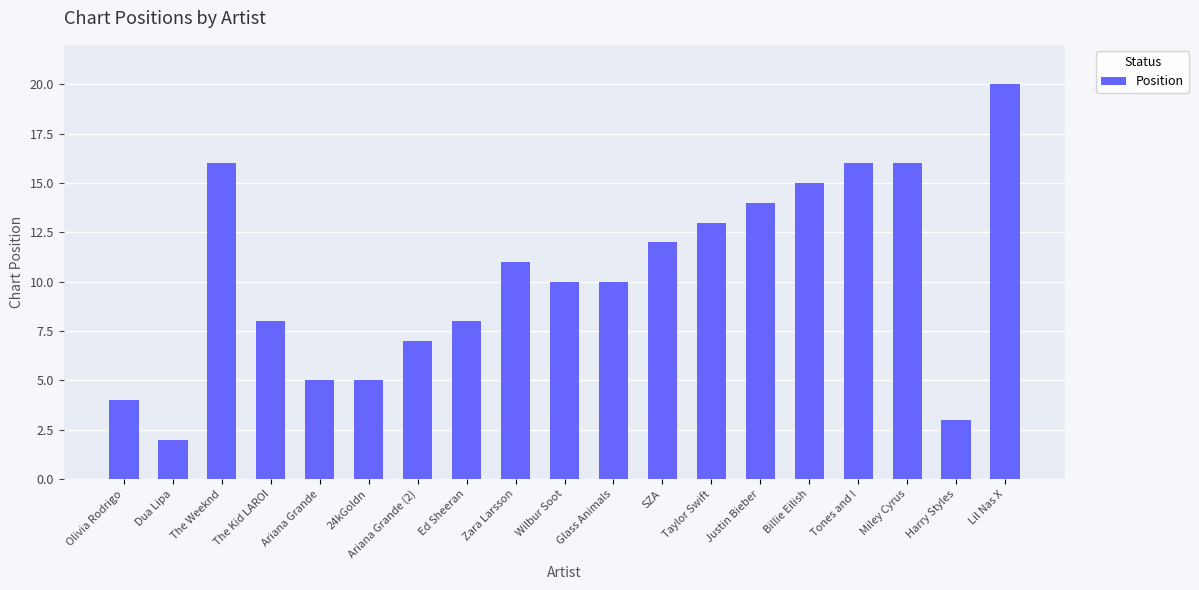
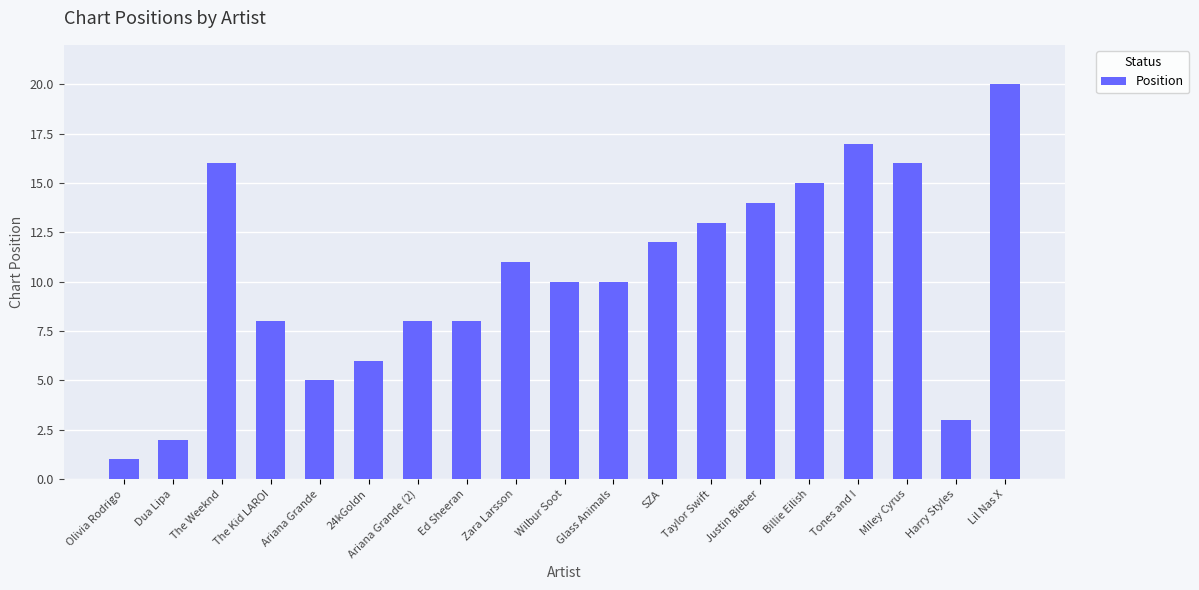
  {
-   "Olivia Rodrigo": 4,
+   "Olivia Rodrigo": 1,
    "Dua Lipa": 2,
    "The Weeknd": 16,
    "The Kid LAROI": 8,
    "Ariana Grande": 5,
-   "24kGoldn": 5,
-   "Ariana Grande (2)": 7,
+   "24kGoldn": 6,
+   "Ariana Grande (2)": 8,
    "Ed Sheeran": 8,
    "Zara Larsson": 11,
    "Wilbur Soot": 10,
    "Glass Animals": 10,
    "SZA": 12,
    "Taylor Swift": 13,
    "Justin Bieber": 14,
    "Billie Eilish": 15,
-   "Tones and I": 16,
+   "Tones and I": 17,
    "Miley Cyrus": 16,
    "Harry Styles": 3,
    "Lil Nas X": 20
  }
